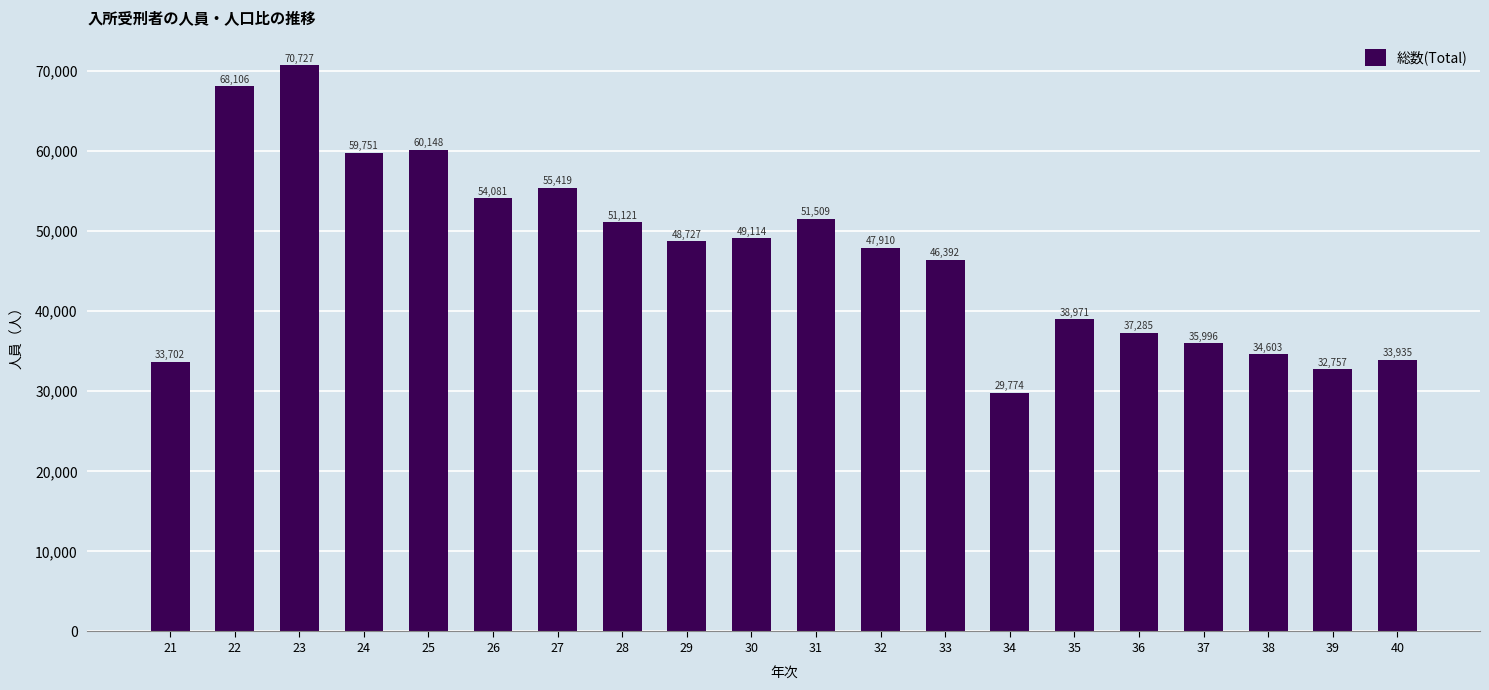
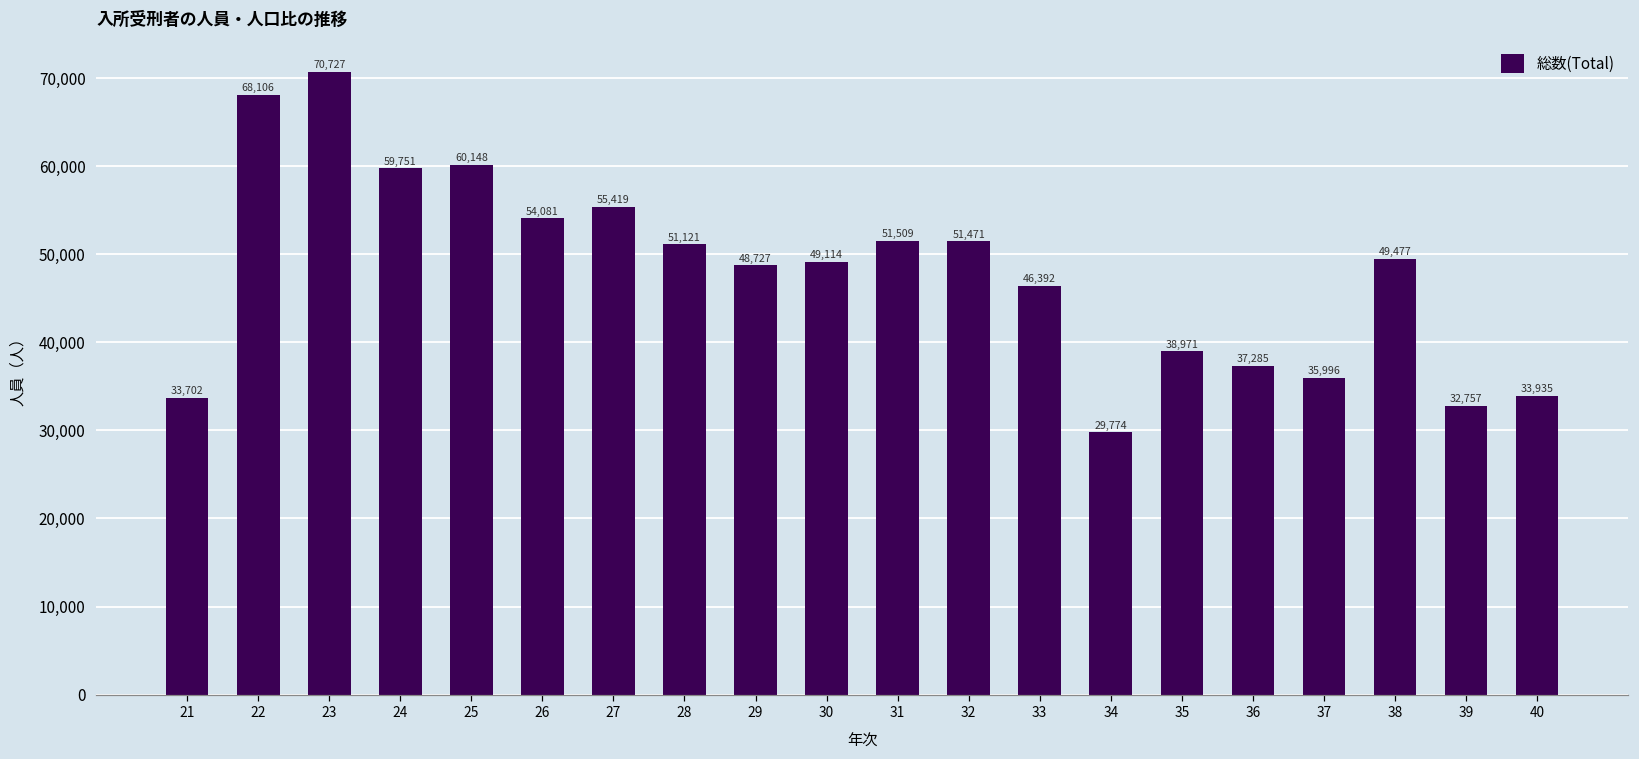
  {
    "21": "33,702",
    "22": "68,106",
    "23": "70,727",
    "24": "59,751",
    "25": "60,148",
    "26": "54,081",
    "27": "55,419",
    "28": "51,121",
    "29": "48,727",
    "30": "49,114",
    "31": "51,509",
-   "32": "47,910",
+   "32": "51,471",
    "33": "46,392",
    "34": "29,774",
    "35": "38,971",
    "36": "37,285",
    "37": "35,996",
-   "38": "34,603",
+   "38": "49,477",
    "39": "32,757",
    "40": "33,935"
  }
